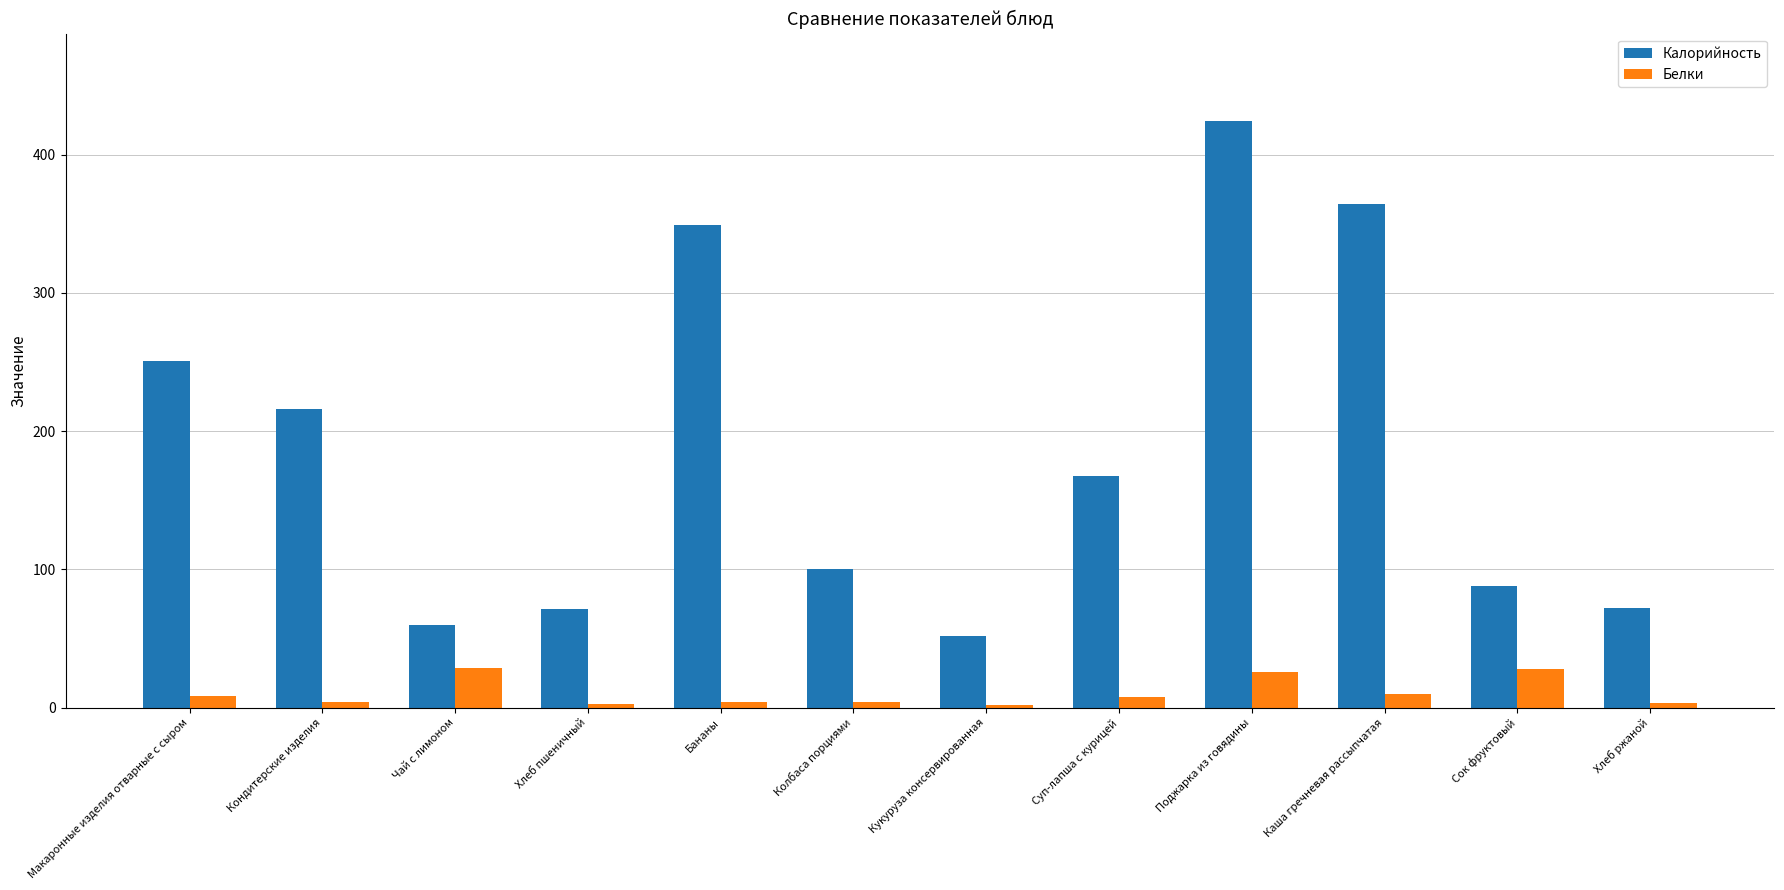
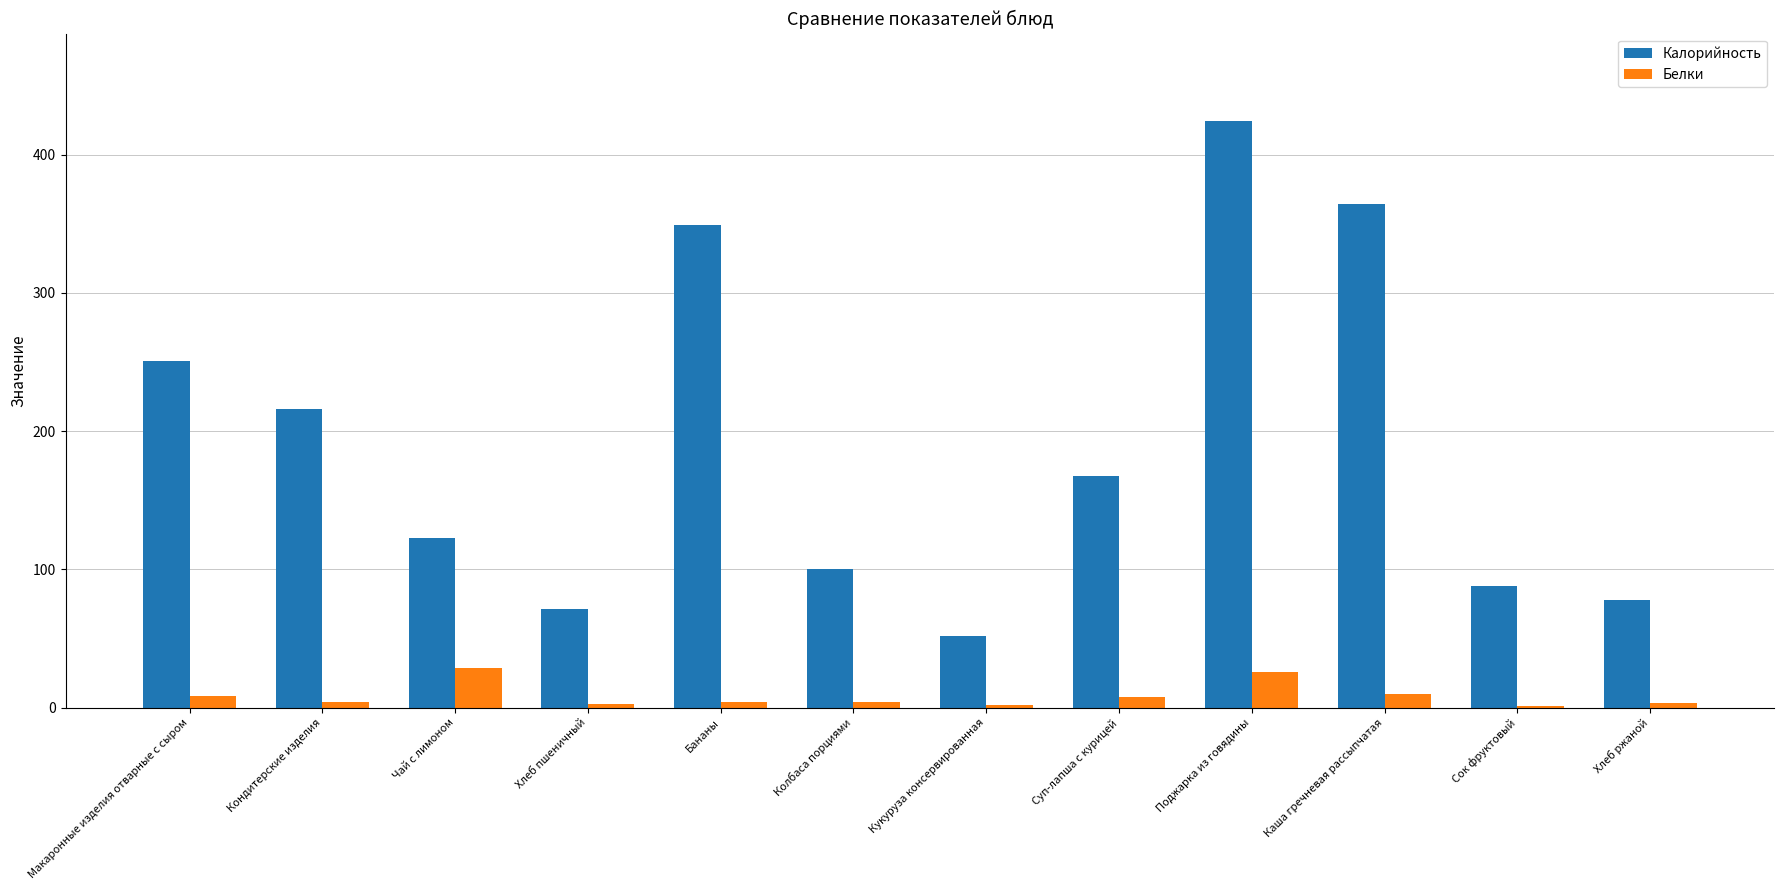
  {
    "Калорийность": {
      "Макаронные изделия отварные с сыром": 251,
      "Кондитерские изделия": 216,
-     "Чай с лимоном": 60,
+     "Чай с лимоном": 123,
      "Хлеб пшеничный": 71,
      "Бананы": 349,
      "Колбаса порциями": 100,
      "Кукуруза консервированная": 52,
      "Суп-лапша с курицей": 167,
      "Поджарка из говядины": 424,
      "Каша гречневая рассыпчатая": 364,
      "Сок фруктовый": 88,
-     "Хлеб ржаной": 72
+     "Хлеб ржаной": 78
    },
    "Белки": {
      "Макаронные изделия отварные с сыром": 8,
      "Кондитерские изделия": 4,
      "Чай с лимоном": 29,
      "Хлеб пшеничный": 2,
      "Бананы": 4,
      "Колбаса порциями": 4,
      "Кукуруза консервированная": 2,
      "Суп-лапша с курицей": 8,
      "Поджарка из говядины": 25,
      "Каша гречневая рассыпчатая": 10,
-     "Сок фруктовый": 28,
+     "Сок фруктовый": 1,
      "Хлеб ржаной": 3
    }
  }
